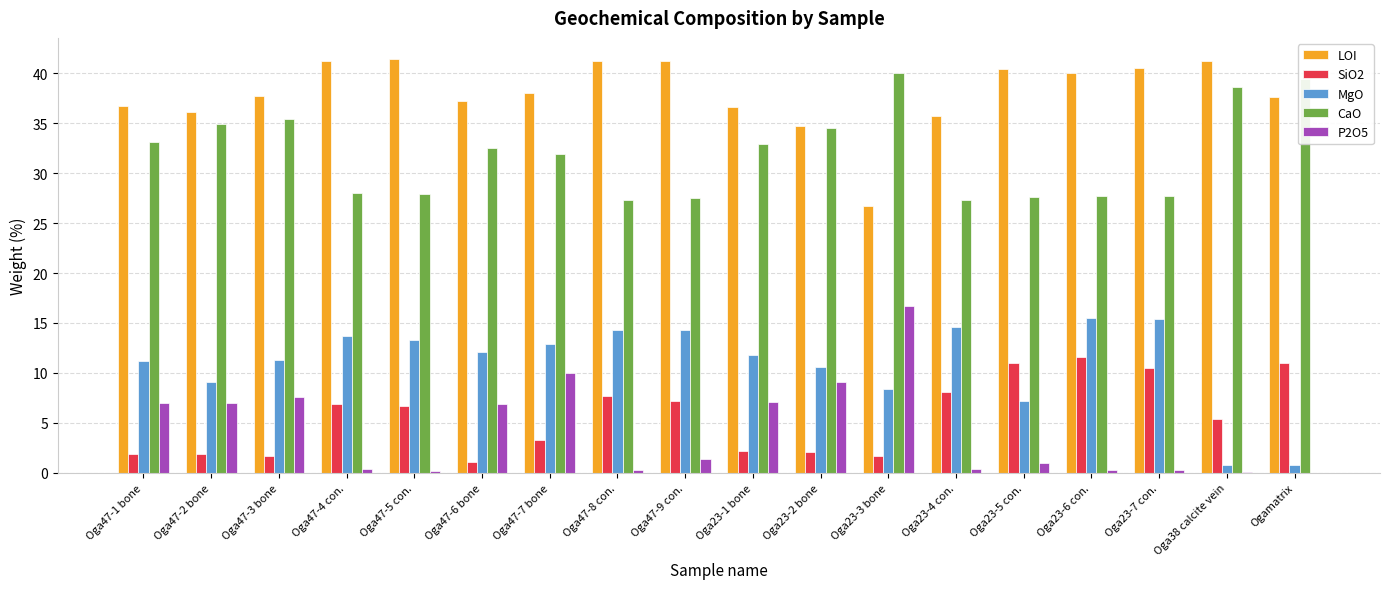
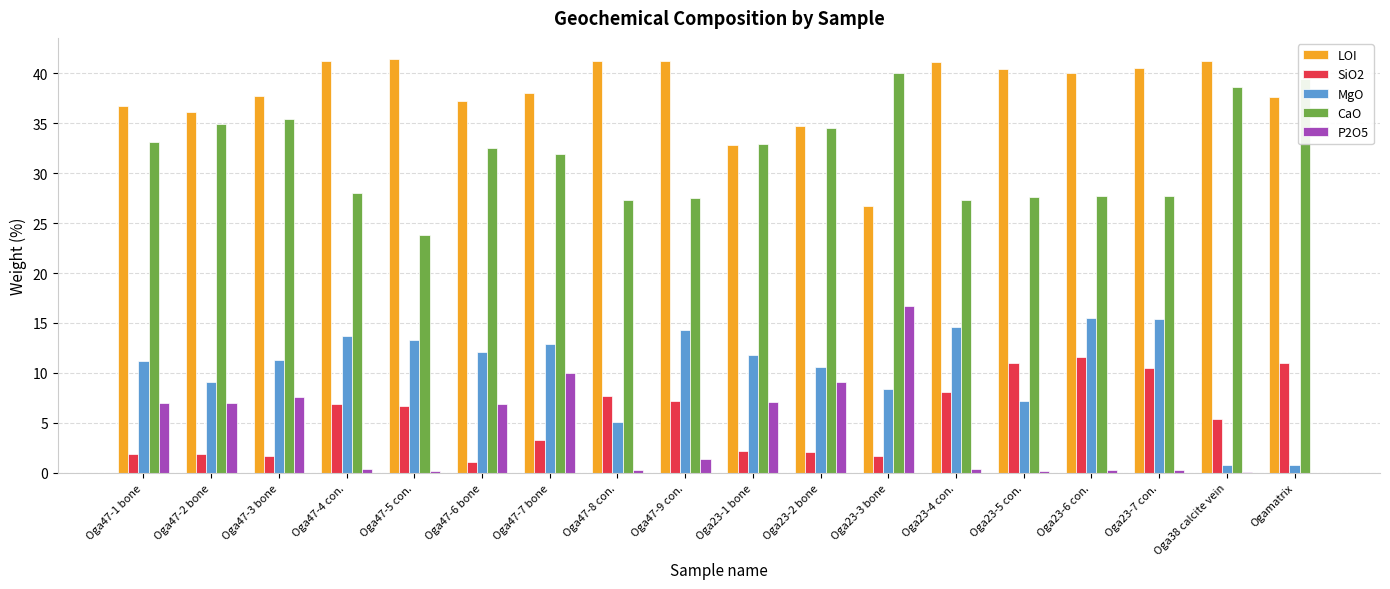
  {
    "LOI": {
      "Oga47-1 bone": 37,
      "Oga47-2 bone": 36,
      "Oga47-3 bone": 38,
      "Oga47-4 con.": 41,
      "Oga47-5 con.": 41,
      "Oga47-6 bone": 37,
      "Oga47-7 bone": 38,
      "Oga47-8 con.": 41,
      "Oga47-9 con.": 41,
-     "Oga23-1 bone": 37,
+     "Oga23-1 bone": 33,
      "Oga23-2 bone": 35,
      "Oga23-3 bone": 27,
-     "Oga23-4 con.": 36,
+     "Oga23-4 con.": 41,
      "Oga23-5 con.": 40,
      "Oga23-6 con.": 40,
      "Oga23-7 con.": 40,
      "Oga38 calcite vein": 41,
      "Ogamatrix": 38
    },
    "SiO2": {
      "Oga47-1 bone": 2,
      "Oga47-2 bone": 2,
      "Oga47-3 bone": 2,
      "Oga47-4 con.": 7,
      "Oga47-5 con.": 7,
      "Oga47-6 bone": 1,
      "Oga47-7 bone": 3,
      "Oga47-8 con.": 8,
      "Oga47-9 con.": 7,
      "Oga23-1 bone": 2,
      "Oga23-2 bone": 2,
      "Oga23-3 bone": 2,
      "Oga23-4 con.": 8,
      "Oga23-5 con.": 11,
      "Oga23-6 con.": 12,
      "Oga23-7 con.": 11,
      "Oga38 calcite vein": 5,
      "Ogamatrix": 11
    },
    "MgO": {
      "Oga47-1 bone": 11,
      "Oga47-2 bone": 9,
      "Oga47-3 bone": 11,
      "Oga47-4 con.": 14,
      "Oga47-5 con.": 13,
      "Oga47-6 bone": 12,
      "Oga47-7 bone": 13,
-     "Oga47-8 con.": 14,
+     "Oga47-8 con.": 5,
      "Oga47-9 con.": 14,
      "Oga23-1 bone": 12,
      "Oga23-2 bone": 11,
      "Oga23-3 bone": 8,
      "Oga23-4 con.": 15,
      "Oga23-5 con.": 7,
      "Oga23-6 con.": 16,
      "Oga23-7 con.": 15,
      "Oga38 calcite vein": 1,
      "Ogamatrix": 1
    },
    "CaO": {
      "Oga47-1 bone": 33,
      "Oga47-2 bone": 35,
      "Oga47-3 bone": 35,
      "Oga47-4 con.": 28,
-     "Oga47-5 con.": 28,
+     "Oga47-5 con.": 24,
      "Oga47-6 bone": 33,
      "Oga47-7 bone": 32,
      "Oga47-8 con.": 27,
      "Oga47-9 con.": 28,
      "Oga23-1 bone": 33,
      "Oga23-2 bone": 34,
      "Oga23-3 bone": 40,
      "Oga23-4 con.": 27,
      "Oga23-5 con.": 28,
      "Oga23-6 con.": 28,
      "Oga23-7 con.": 28,
      "Oga38 calcite vein": 39
    },
    "P2O5": {
      "Oga47-1 bone": 7,
      "Oga47-2 bone": 7,
      "Oga47-3 bone": 8,
      "Oga47-4 con.": 0,
      "Oga47-6 bone": 7,
      "Oga47-7 bone": 10,
      "Oga47-9 con.": 1,
      "Oga23-1 bone": 7,
      "Oga23-2 bone": 9,
      "Oga23-3 bone": 17,
      "Oga23-4 con.": 0,
-     "Oga23-5 con.": 1,
+     "Oga23-5 con.": 0,
      "Oga23-6 con.": 0,
      "Oga23-7 con.": 0
    }
  }
